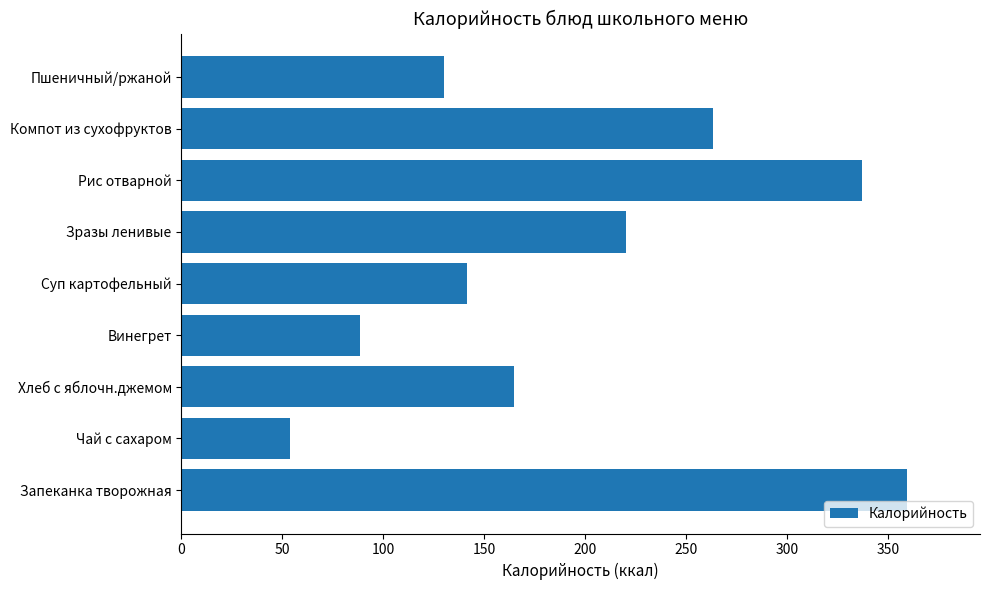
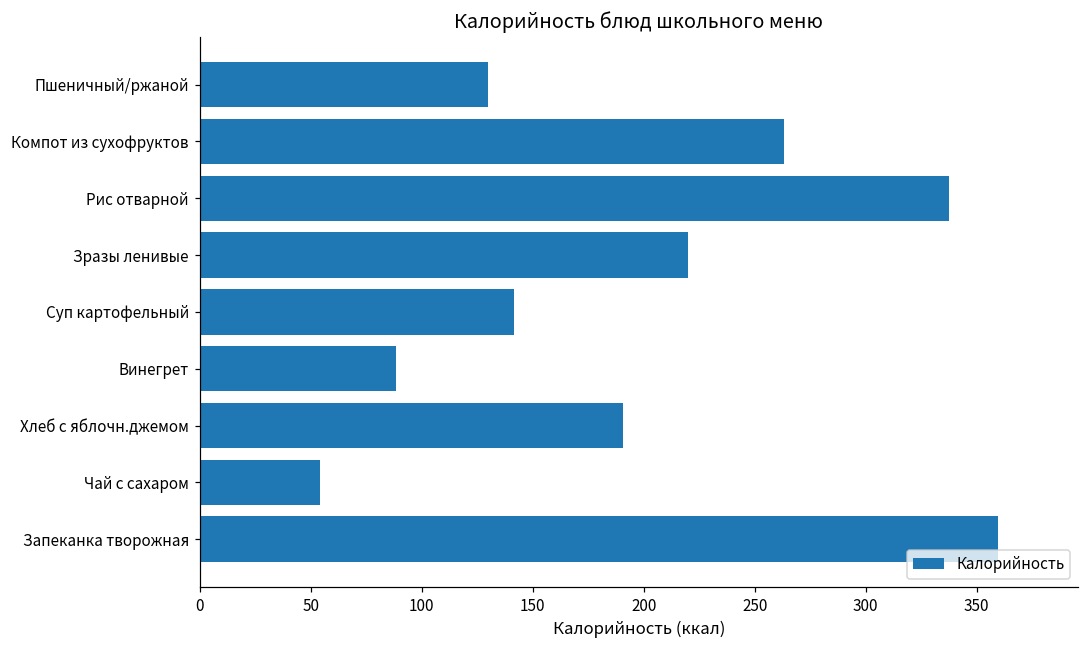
  {
    "Пшеничный/ржаной": 130,
    "Компот из сухофруктов": 263,
    "Рис отварной": 337,
    "Зразы ленивые": 220,
    "Суп картофельный": 142,
    "Винегрет": 88,
-   "Хлеб с яблочн.джемом": 165,
+   "Хлеб с яблочн.джемом": 190,
    "Чай с сахаром": 54,
    "Запеканка творожная": 360
  }
